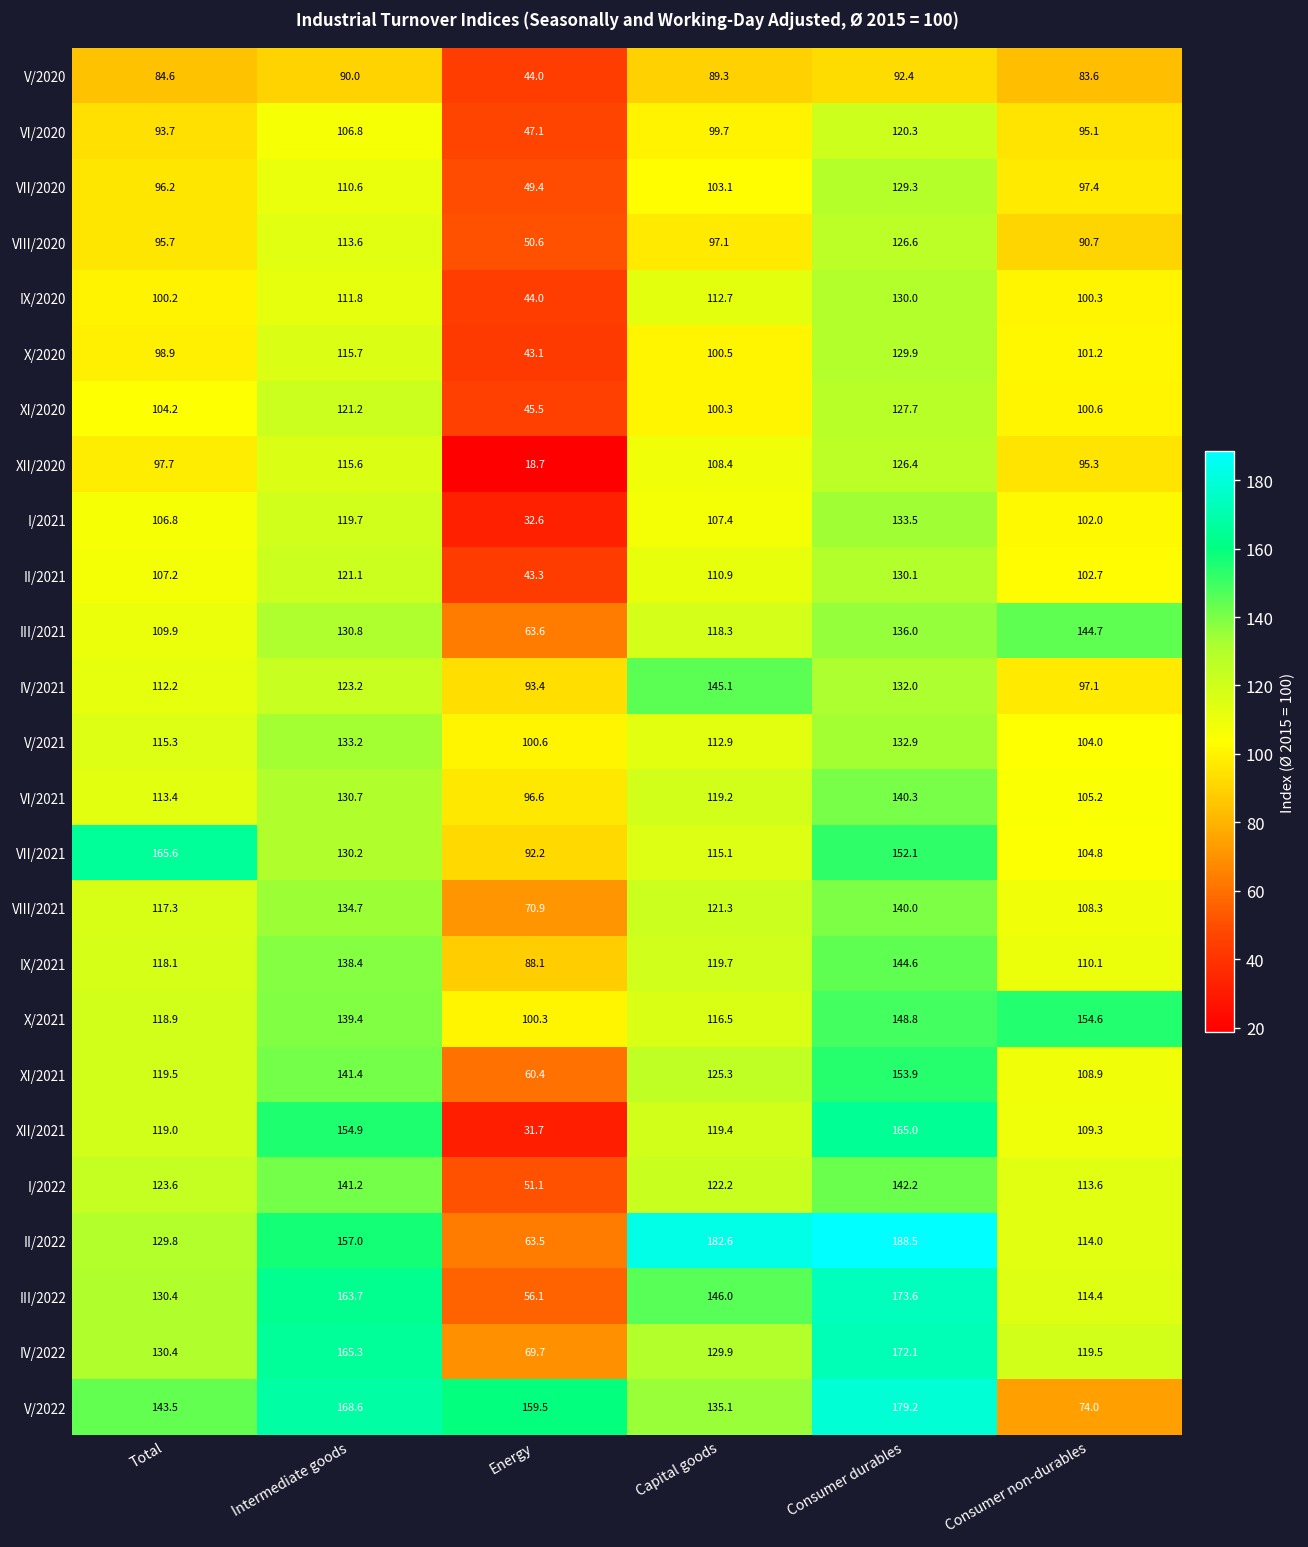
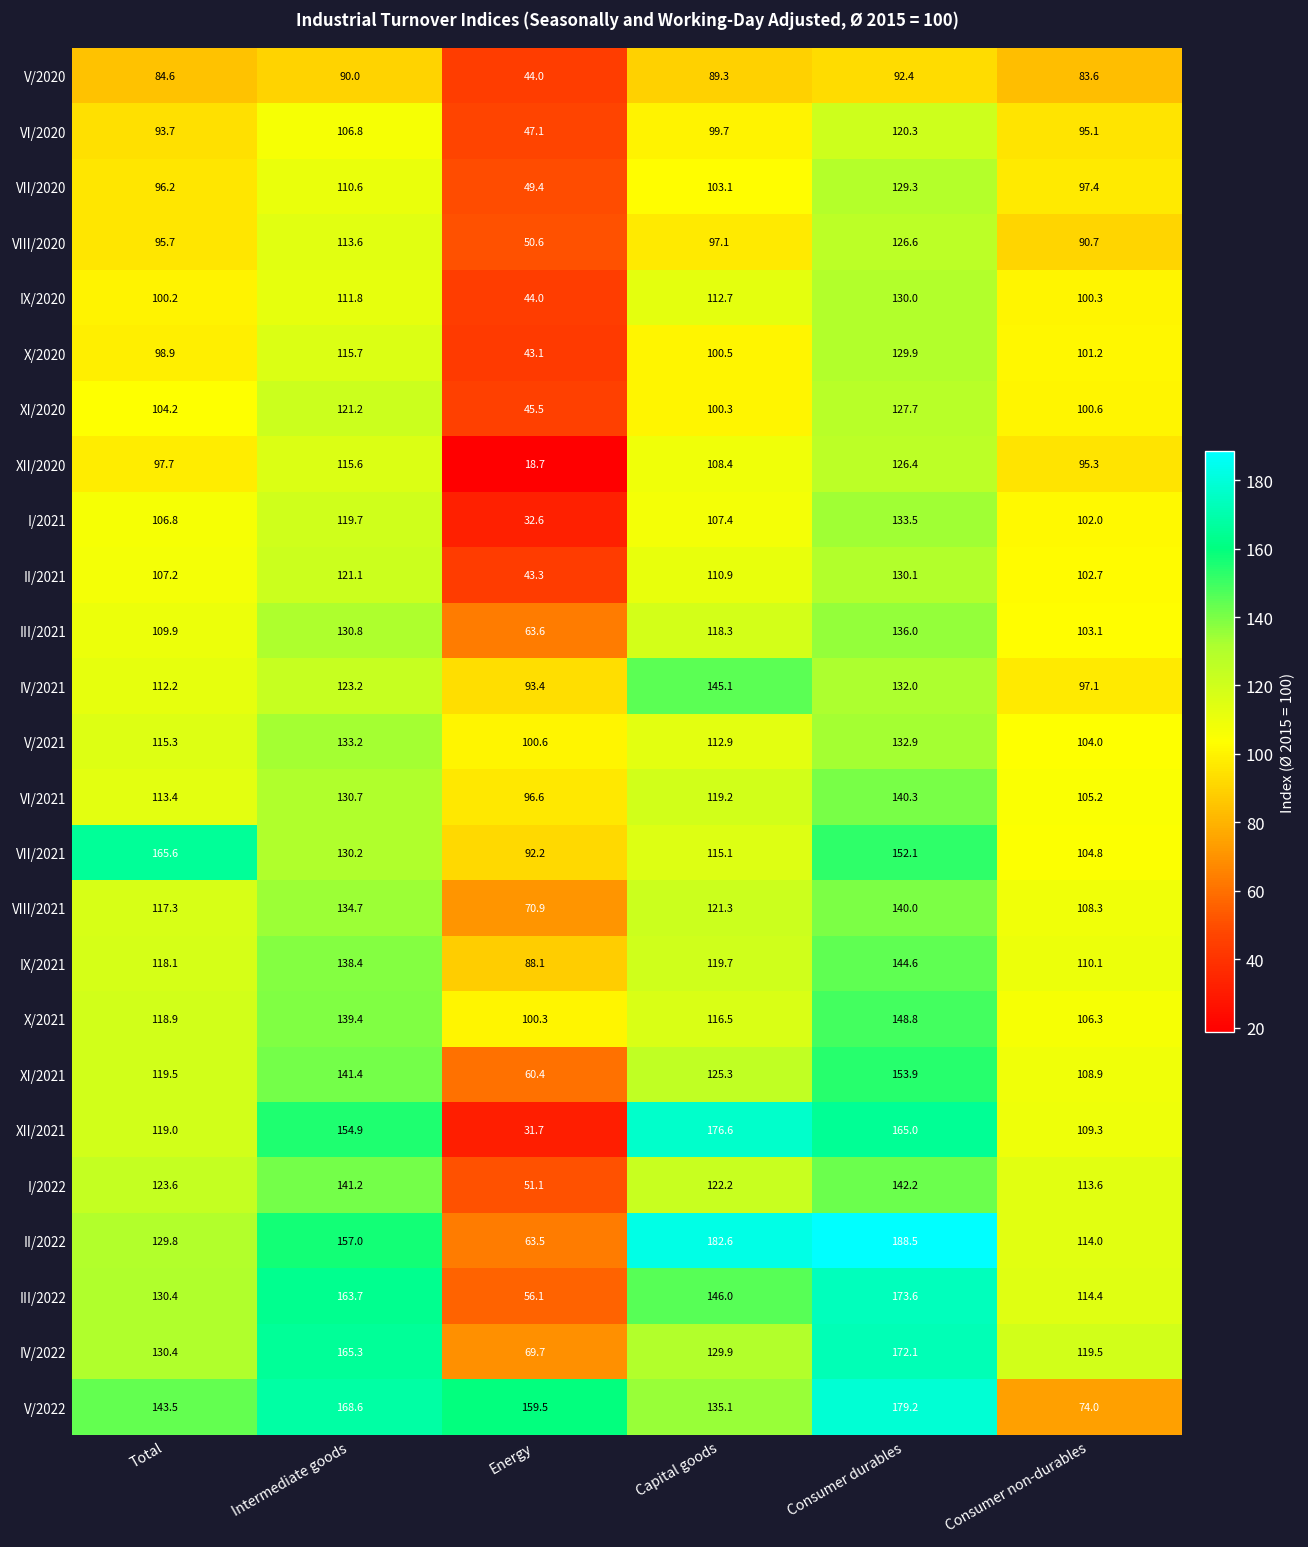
  {
    "V/2020": {
      "Total": 84.6,
      "Intermediate goods": 90.0,
      "Energy": 44.0,
      "Capital goods": 89.3,
      "Consumer durables": 92.4,
      "Consumer non-durables": 83.6
    },
    "VI/2020": {
      "Total": 93.7,
      "Intermediate goods": 106.8,
      "Energy": 47.1,
      "Capital goods": 99.7,
      "Consumer durables": 120.3,
      "Consumer non-durables": 95.1
    },
    "VII/2020": {
      "Total": 96.2,
      "Intermediate goods": 110.6,
      "Energy": 49.4,
      "Capital goods": 103.1,
      "Consumer durables": 129.3,
      "Consumer non-durables": 97.4
    },
    "VIII/2020": {
      "Total": 95.7,
      "Intermediate goods": 113.6,
      "Energy": 50.6,
      "Capital goods": 97.1,
      "Consumer durables": 126.6,
      "Consumer non-durables": 90.7
    },
    "IX/2020": {
      "Total": 100.2,
      "Intermediate goods": 111.8,
      "Energy": 44.0,
      "Capital goods": 112.7,
      "Consumer durables": 130.0,
      "Consumer non-durables": 100.3
    },
    "X/2020": {
      "Total": 98.9,
      "Intermediate goods": 115.7,
      "Energy": 43.1,
      "Capital goods": 100.5,
      "Consumer durables": 129.9,
      "Consumer non-durables": 101.2
    },
    "XI/2020": {
      "Total": 104.2,
      "Intermediate goods": 121.2,
      "Energy": 45.5,
      "Capital goods": 100.3,
      "Consumer durables": 127.7,
      "Consumer non-durables": 100.6
    },
    "XII/2020": {
      "Total": 97.7,
      "Intermediate goods": 115.6,
      "Energy": 18.7,
      "Capital goods": 108.4,
      "Consumer durables": 126.4,
      "Consumer non-durables": 95.3
    },
    "I/2021": {
      "Total": 106.8,
      "Intermediate goods": 119.7,
      "Energy": 32.6,
      "Capital goods": 107.4,
      "Consumer durables": 133.5,
      "Consumer non-durables": 102.0
    },
    "II/2021": {
      "Total": 107.2,
      "Intermediate goods": 121.1,
      "Energy": 43.3,
      "Capital goods": 110.9,
      "Consumer durables": 130.1,
      "Consumer non-durables": 102.7
    },
    "III/2021": {
      "Total": 109.9,
      "Intermediate goods": 130.8,
      "Energy": 63.6,
      "Capital goods": 118.3,
      "Consumer durables": 136.0,
-     "Consumer non-durables": 144.7
+     "Consumer non-durables": 103.1
    },
    "IV/2021": {
      "Total": 112.2,
      "Intermediate goods": 123.2,
      "Energy": 93.4,
      "Capital goods": 145.1,
      "Consumer durables": 132.0,
      "Consumer non-durables": 97.1
    },
    "V/2021": {
      "Total": 115.3,
      "Intermediate goods": 133.2,
      "Energy": 100.6,
      "Capital goods": 112.9,
      "Consumer durables": 132.9,
      "Consumer non-durables": 104.0
    },
    "VI/2021": {
      "Total": 113.4,
      "Intermediate goods": 130.7,
      "Energy": 96.6,
      "Capital goods": 119.2,
      "Consumer durables": 140.3,
      "Consumer non-durables": 105.2
    },
    "VII/2021": {
      "Total": 165.6,
      "Intermediate goods": 130.2,
      "Energy": 92.2,
      "Capital goods": 115.1,
      "Consumer durables": 152.1,
      "Consumer non-durables": 104.8
    },
    "VIII/2021": {
      "Total": 117.3,
      "Intermediate goods": 134.7,
      "Energy": 70.9,
      "Capital goods": 121.3,
      "Consumer durables": 140.0,
      "Consumer non-durables": 108.3
    },
    "IX/2021": {
      "Total": 118.1,
      "Intermediate goods": 138.4,
      "Energy": 88.1,
      "Capital goods": 119.7,
      "Consumer durables": 144.6,
      "Consumer non-durables": 110.1
    },
    "X/2021": {
      "Total": 118.9,
      "Intermediate goods": 139.4,
      "Energy": 100.3,
      "Capital goods": 116.5,
      "Consumer durables": 148.8,
-     "Consumer non-durables": 154.6
+     "Consumer non-durables": 106.3
    },
    "XI/2021": {
      "Total": 119.5,
      "Intermediate goods": 141.4,
      "Energy": 60.4,
      "Capital goods": 125.3,
      "Consumer durables": 153.9,
      "Consumer non-durables": 108.9
    },
    "XII/2021": {
      "Total": 119.0,
      "Intermediate goods": 154.9,
      "Energy": 31.7,
-     "Capital goods": 119.4,
+     "Capital goods": 176.6,
      "Consumer durables": 165.0,
      "Consumer non-durables": 109.3
    },
    "I/2022": {
      "Total": 123.6,
      "Intermediate goods": 141.2,
      "Energy": 51.1,
      "Capital goods": 122.2,
      "Consumer durables": 142.2,
      "Consumer non-durables": 113.6
    },
    "II/2022": {
      "Total": 129.8,
      "Intermediate goods": 157.0,
      "Energy": 63.5,
      "Capital goods": 182.6,
      "Consumer durables": 188.5,
      "Consumer non-durables": 114.0
    },
    "III/2022": {
      "Total": 130.4,
      "Intermediate goods": 163.7,
      "Energy": 56.1,
      "Capital goods": 146.0,
      "Consumer durables": 173.6,
      "Consumer non-durables": 114.4
    },
    "IV/2022": {
      "Total": 130.4,
      "Intermediate goods": 165.3,
      "Energy": 69.7,
      "Capital goods": 129.9,
      "Consumer durables": 172.1,
      "Consumer non-durables": 119.5
    },
    "V/2022": {
      "Total": 143.5,
      "Intermediate goods": 168.6,
      "Energy": 159.5,
      "Capital goods": 135.1,
      "Consumer durables": 179.2,
      "Consumer non-durables": 74.0
    }
  }
